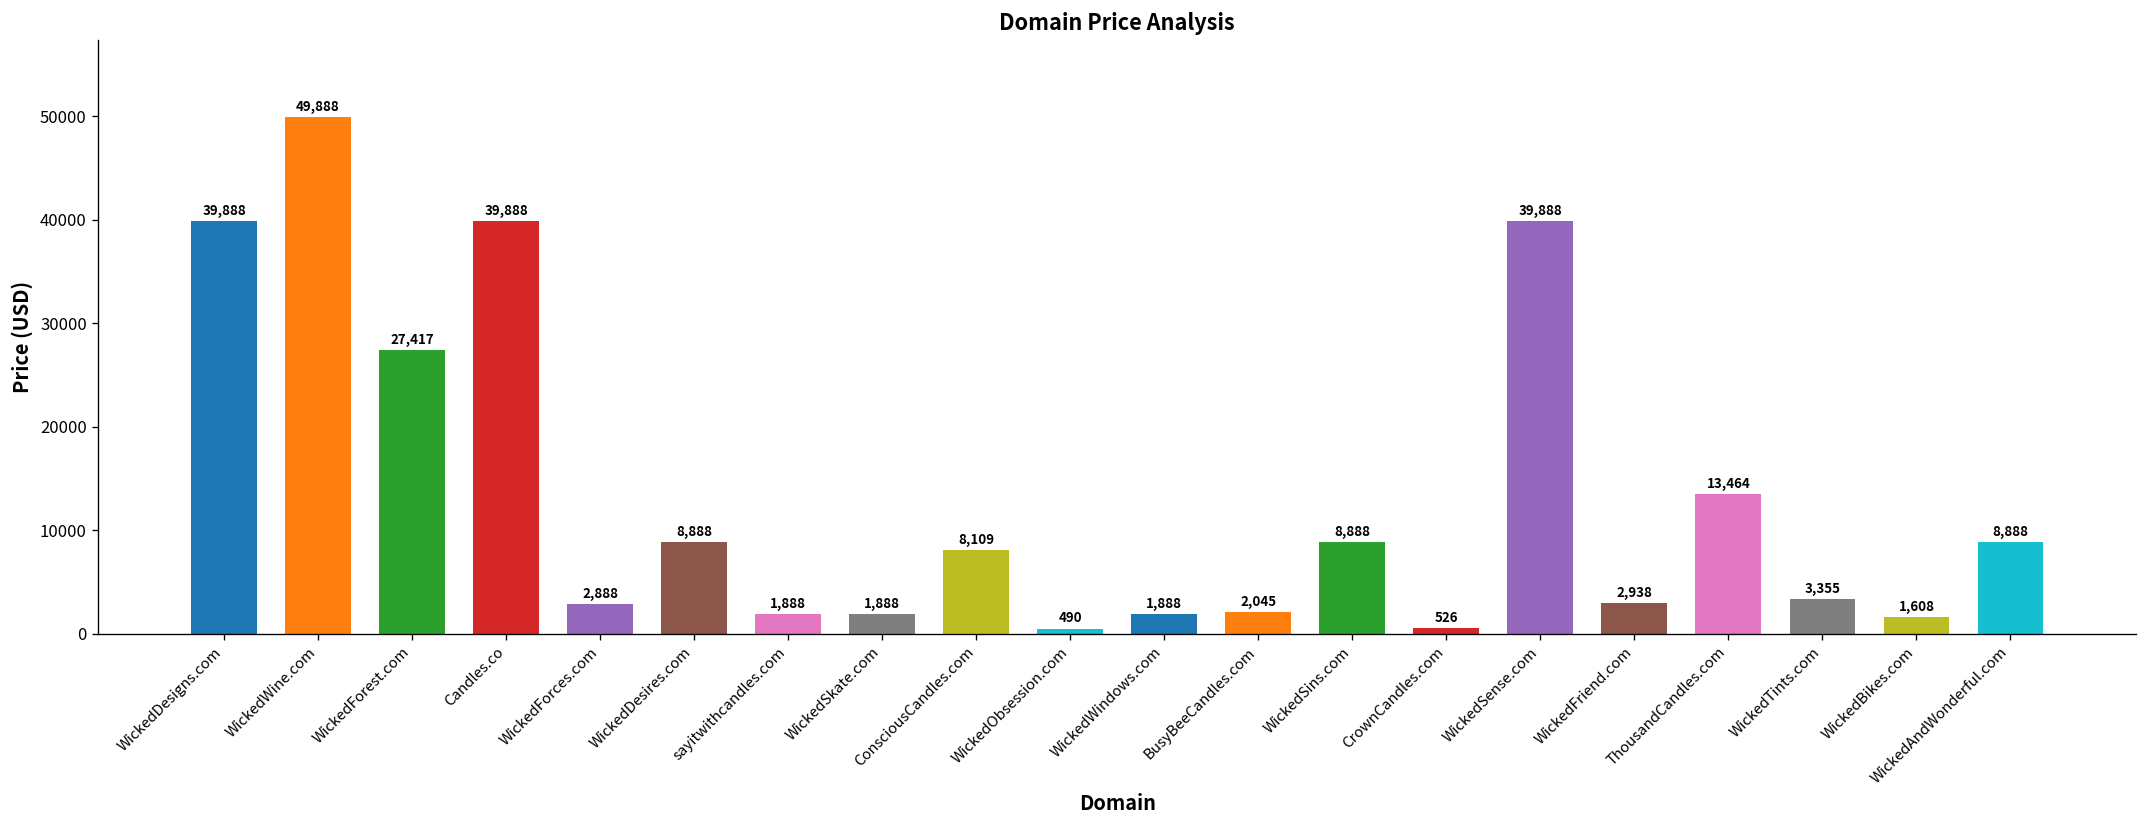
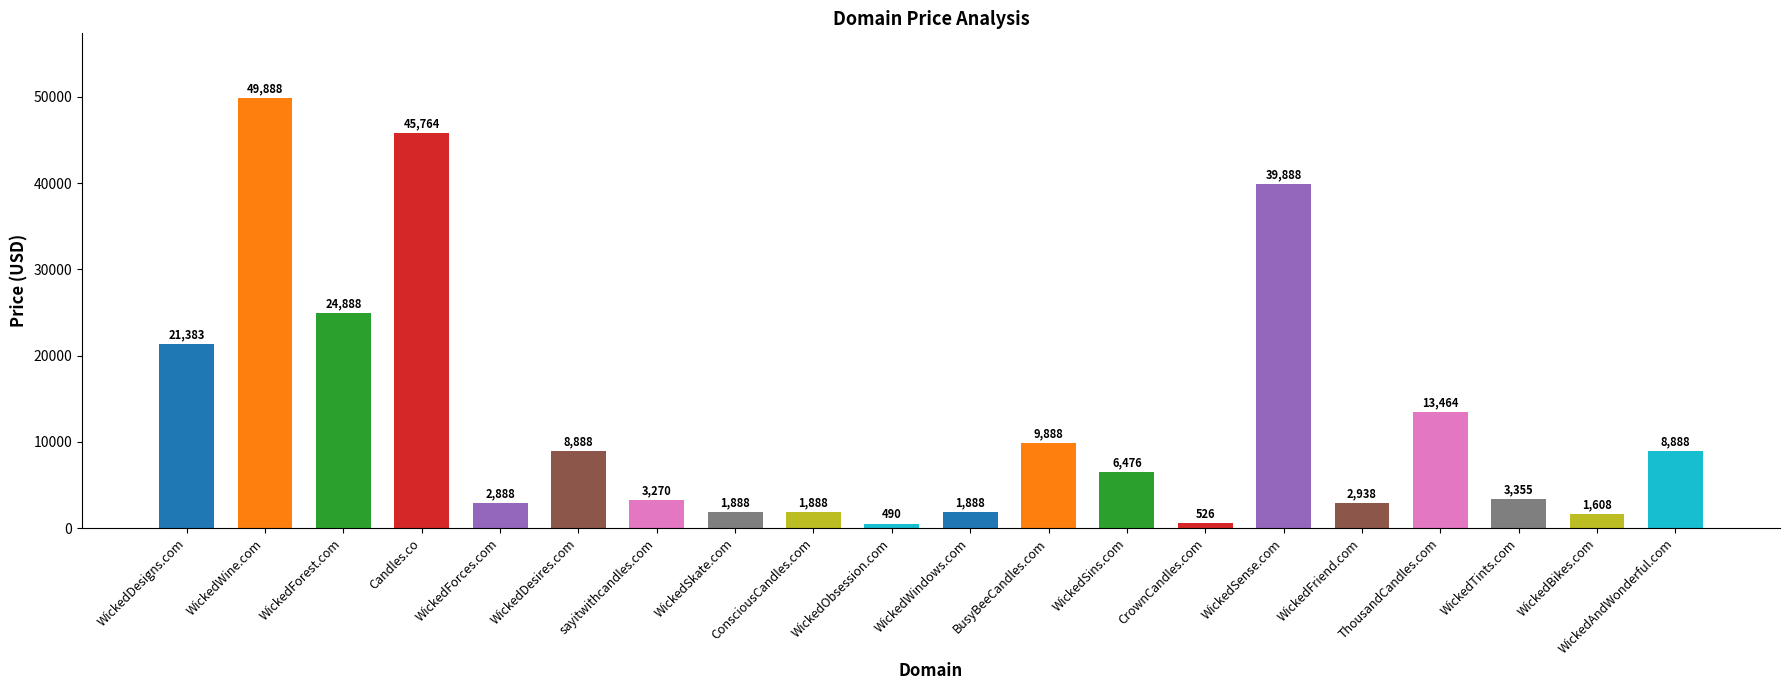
  {
-   "WickedDesigns.com": "39,888",
+   "WickedDesigns.com": "21,383",
    "WickedWine.com": "49,888",
-   "WickedForest.com": "27,417",
-   "Candles.co": "39,888",
+   "WickedForest.com": "24,888",
+   "Candles.co": "45,764",
    "WickedForces.com": "2,888",
    "WickedDesires.com": "8,888",
-   "sayitwithcandles.com": "1,888",
+   "sayitwithcandles.com": "3,270",
    "WickedSkate.com": "1,888",
-   "ConsciousCandles.com": "8,109",
+   "ConsciousCandles.com": "1,888",
    "WickedObsession.com": "490",
    "WickedWindows.com": "1,888",
-   "BusyBeeCandles.com": "2,045",
-   "WickedSins.com": "8,888",
+   "BusyBeeCandles.com": "9,888",
+   "WickedSins.com": "6,476",
    "CrownCandles.com": "526",
    "WickedSense.com": "39,888",
    "WickedFriend.com": "2,938",
    "ThousandCandles.com": "13,464",
    "WickedTints.com": "3,355",
    "WickedBikes.com": "1,608",
    "WickedAndWonderful.com": "8,888"
  }
